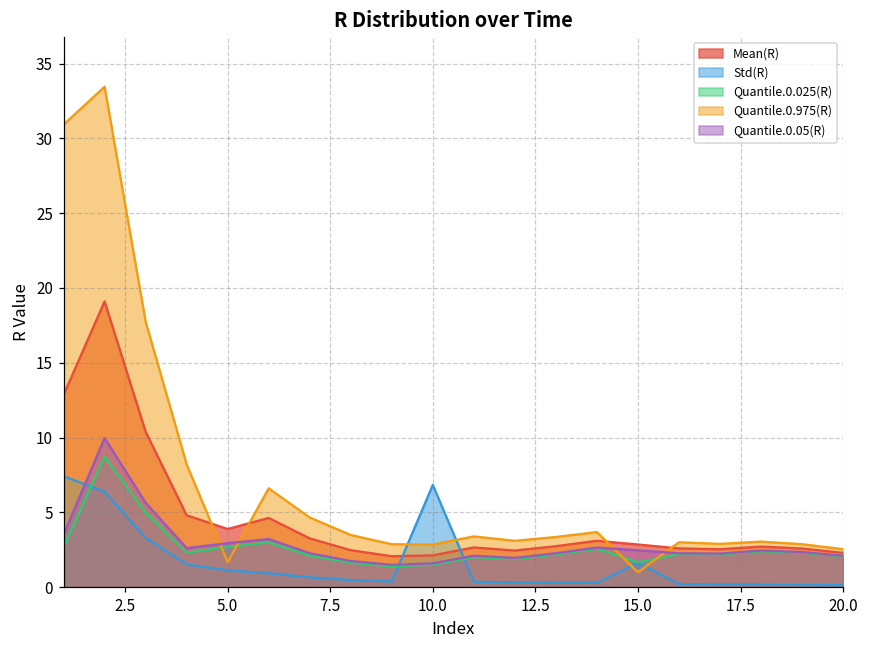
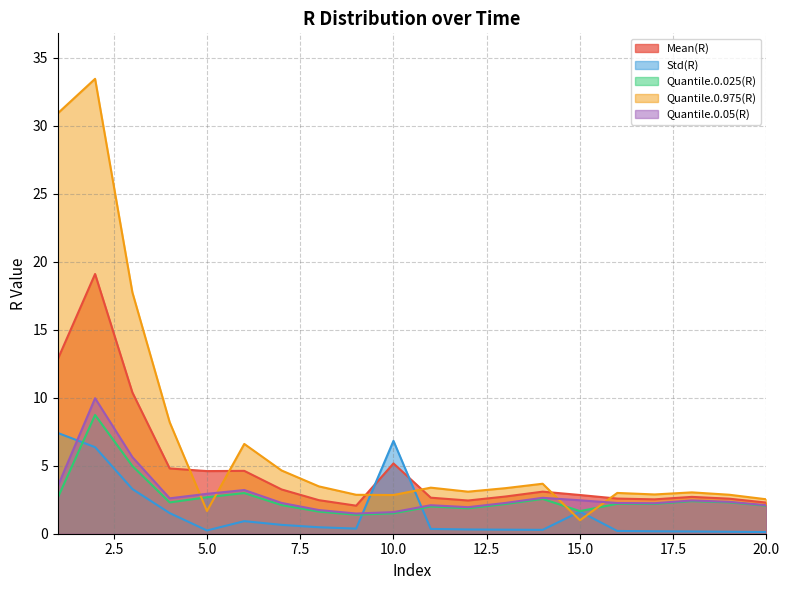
  {
    "Mean(R)": {
-     "5.0": 3.9,
-     "10.0": 2.1,
+     "5.0": 4.6,
+     "10.0": 5.2,
      "15.0": 2.8,
      "20.0": 2.3
    },
    "Std(R)": {
-     "5.0": 1.1,
+     "5.0": 0.2,
      "10.0": 6.8,
      "20.0": 0.1
    },
    "Quantile.0.025(R)": {
      "5.0": 2.7
    },
    "Quantile.0.975(R)": {
      "5.0": 1.7,
      "10.0": 2.8,
      "15.0": 1.0,
      "20.0": 2.5
    },
    "Quantile.0.05(R)": {
      "5.0": 2.9,
      "15.0": 2.5
    }
  }
